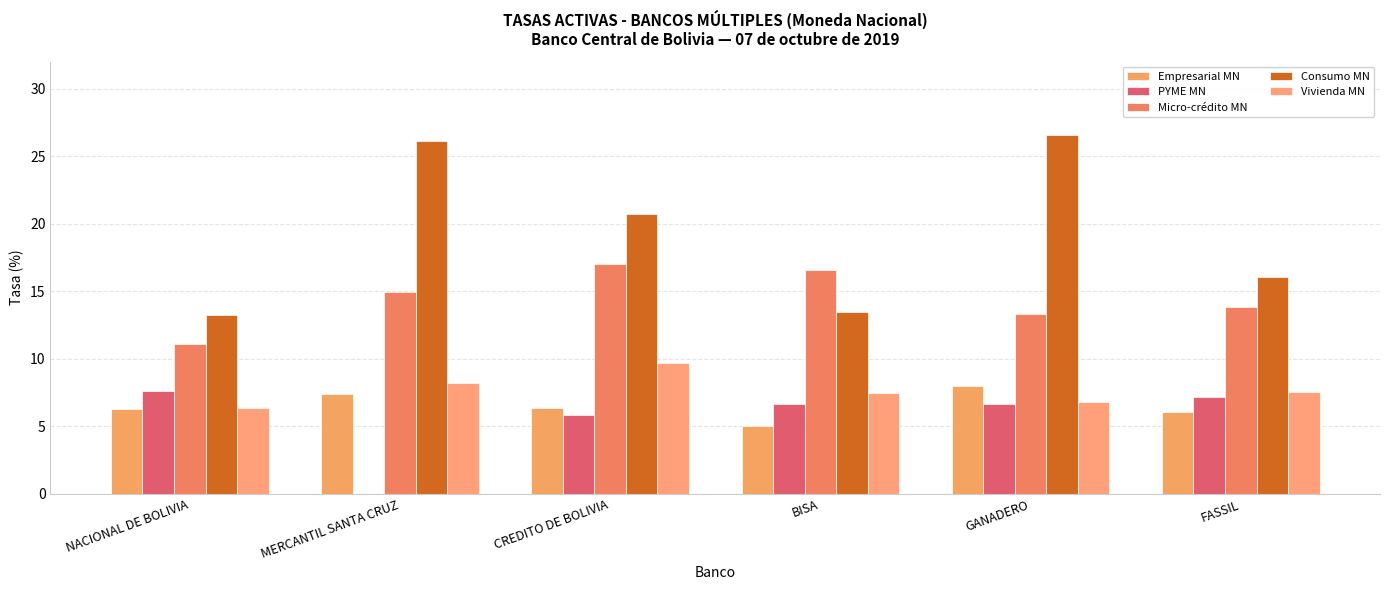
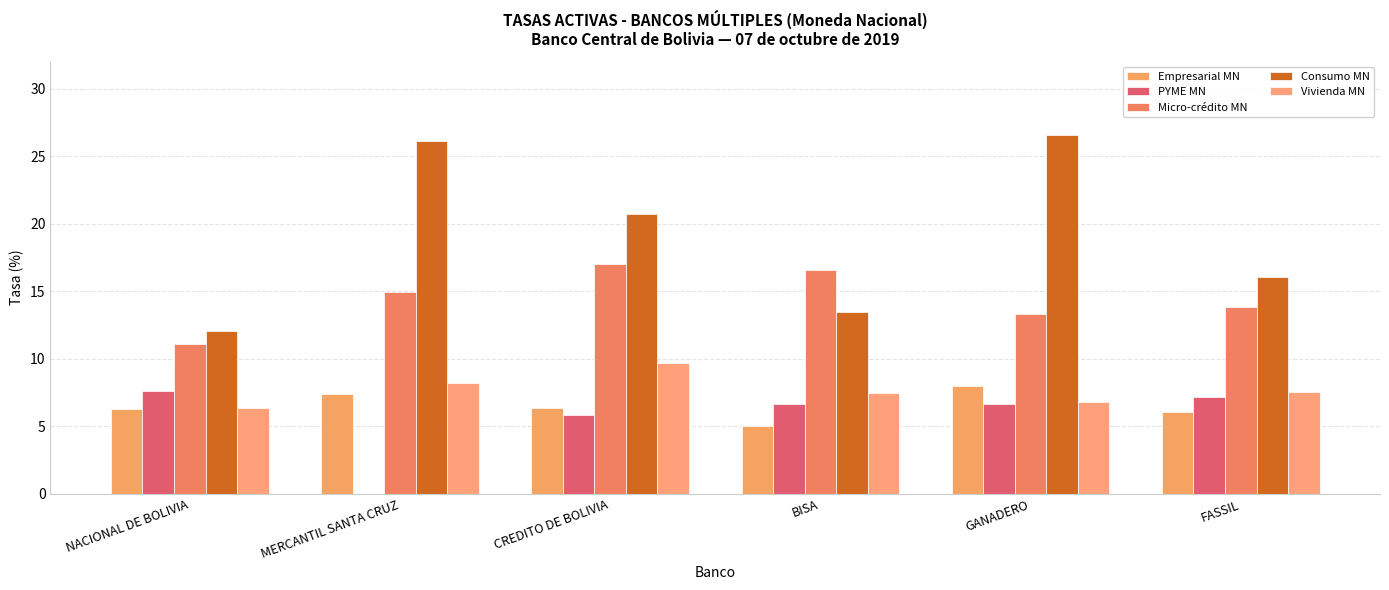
  {
    "Consumo MN": {
-     "NACIONAL DE BOLIVIA": 13.2,
+     "NACIONAL DE BOLIVIA": 12.1,
      "MERCANTIL SANTA CRUZ": 26.1,
      "CREDITO DE BOLIVIA": 20.7,
      "BISA": 13.5,
      "GANADERO": 26.6,
      "FASSIL": 16.0
    }
  }
